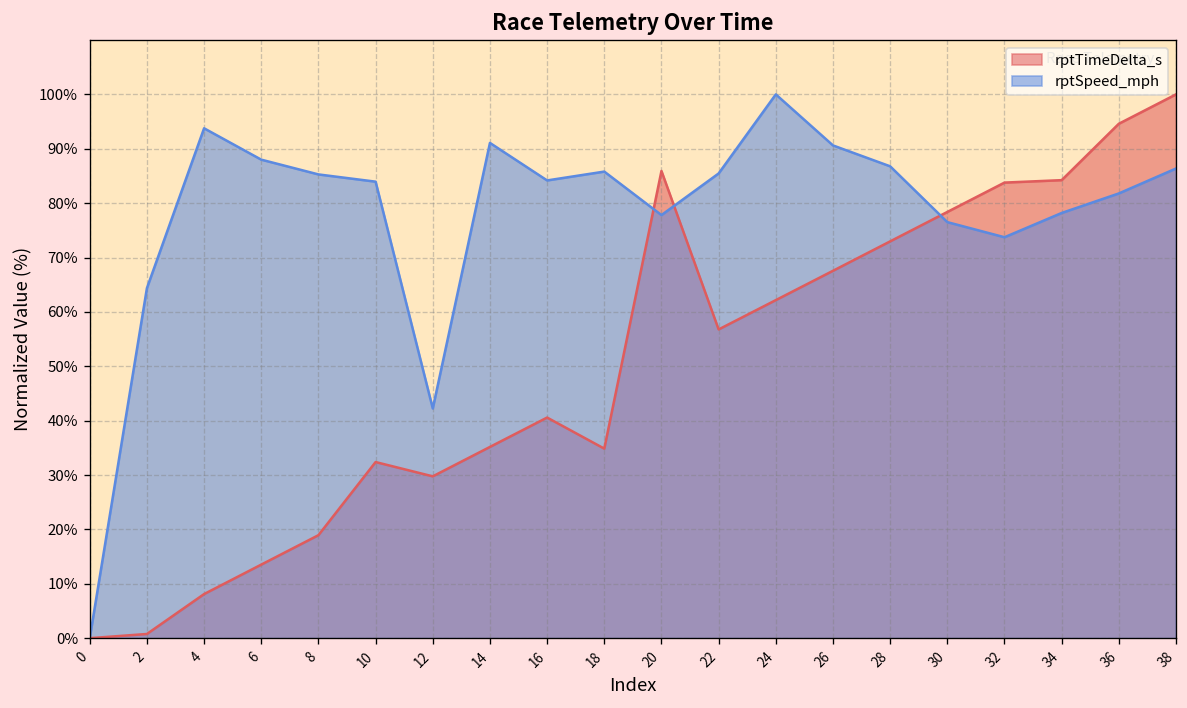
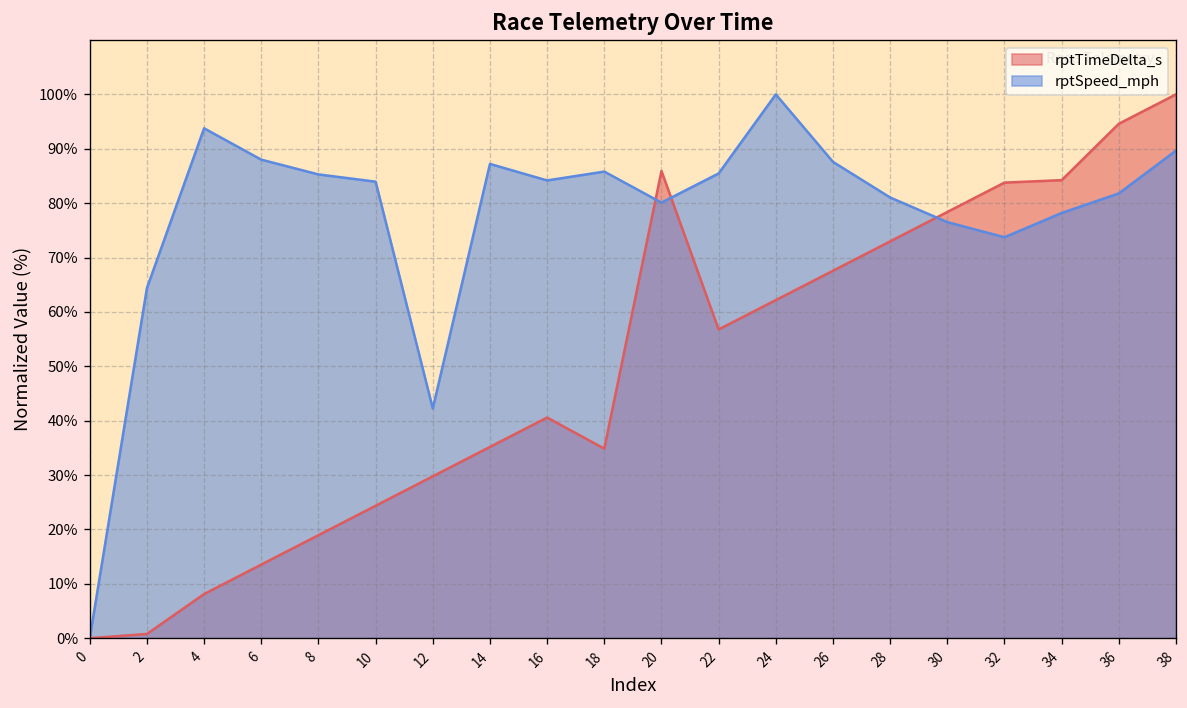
  {
    "rptTimeDelta_s": {
      "2": "1%",
      "4": "8%",
      "6": "14%",
      "8": "19%",
-     "10": "32%",
+     "10": "24%",
      "12": "30%",
      "14": "35%",
      "16": "41%",
      "18": "35%",
      "20": "86%",
      "22": "57%",
      "24": "62%",
      "26": "68%",
      "28": "73%",
      "30": "78%",
      "32": "84%",
      "34": "84%",
      "36": "95%",
      "38": "100%"
    },
    "rptSpeed_mph": {
      "2": "64%",
      "4": "94%",
      "6": "88%",
      "8": "85%",
      "10": "84%",
      "12": "42%",
-     "14": "91%",
+     "14": "87%",
      "16": "84%",
      "18": "86%",
-     "20": "78%",
+     "20": "80%",
      "22": "85%",
      "24": "100%",
-     "26": "91%",
-     "28": "87%",
+     "26": "88%",
+     "28": "81%",
      "30": "77%",
      "32": "74%",
      "34": "78%",
      "36": "82%",
-     "38": "86%"
+     "38": "90%"
    }
  }
